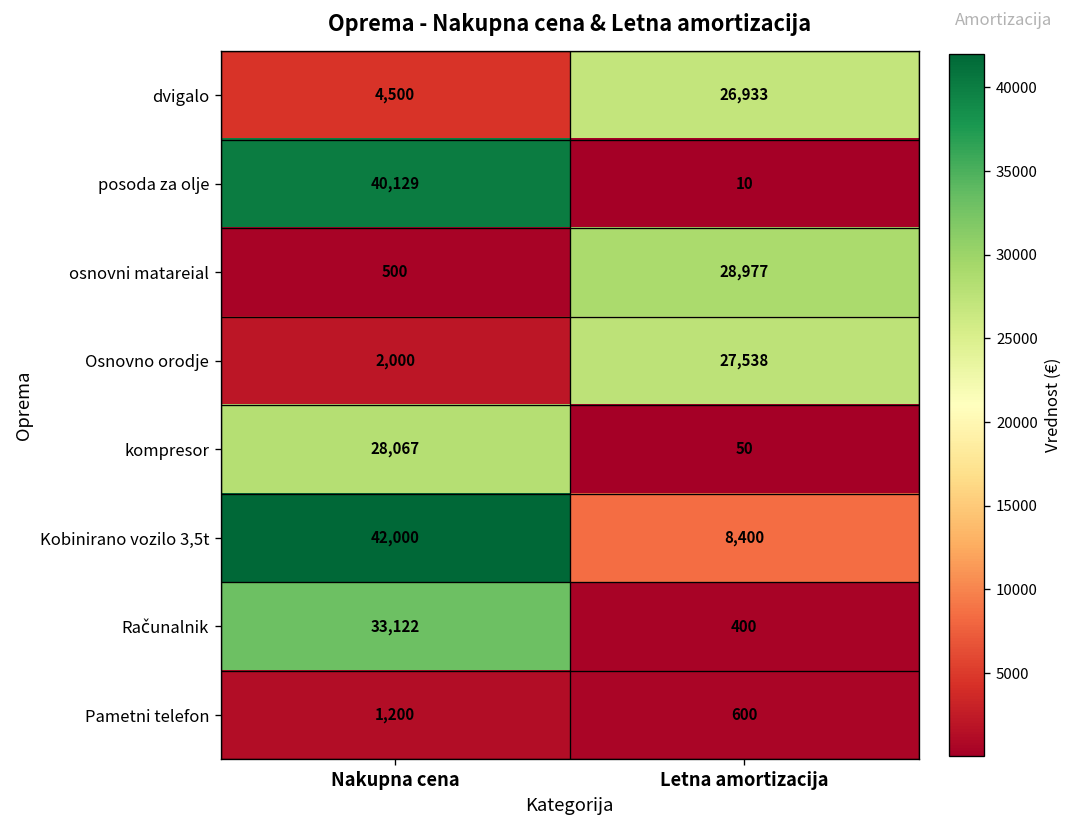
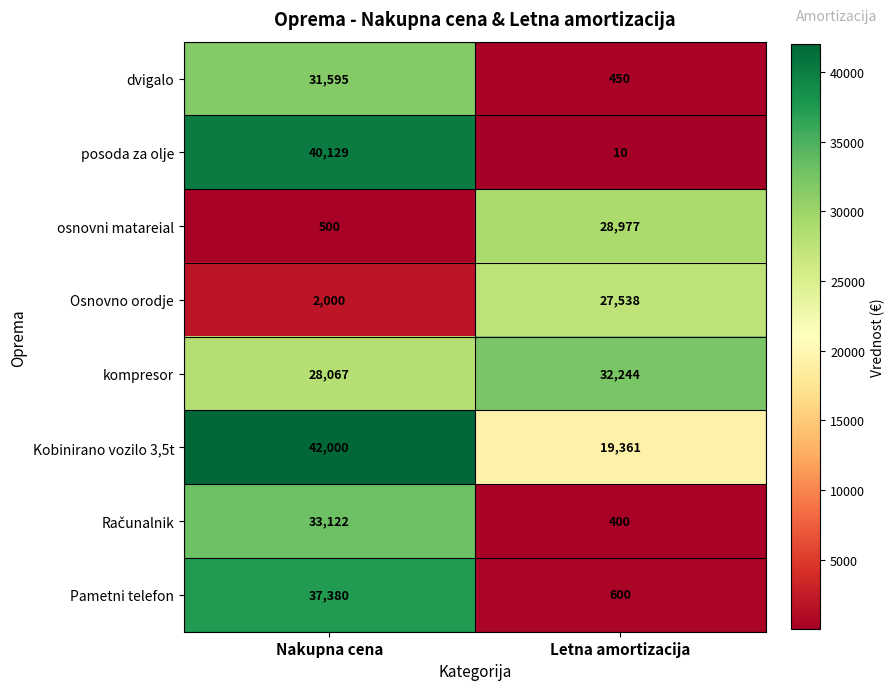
  {
    "dvigalo": {
-     "Nakupna cena": "4,500",
-     "Letna amortizacija": "26,933"
+     "Nakupna cena": "31,595",
+     "Letna amortizacija": "450"
    },
    "posoda za olje": {
      "Nakupna cena": "40,129",
      "Letna amortizacija": "10"
    },
    "osnovni matareial": {
      "Nakupna cena": "500",
      "Letna amortizacija": "28,977"
    },
    "Osnovno orodje": {
      "Nakupna cena": "2,000",
      "Letna amortizacija": "27,538"
    },
    "kompresor": {
      "Nakupna cena": "28,067",
-     "Letna amortizacija": "50"
+     "Letna amortizacija": "32,244"
    },
    "Kobinirano vozilo 3,5t": {
      "Nakupna cena": "42,000",
-     "Letna amortizacija": "8,400"
+     "Letna amortizacija": "19,361"
    },
    "Računalnik": {
      "Nakupna cena": "33,122",
      "Letna amortizacija": "400"
    },
    "Pametni telefon": {
-     "Nakupna cena": "1,200",
+     "Nakupna cena": "37,380",
      "Letna amortizacija": "600"
    }
  }
